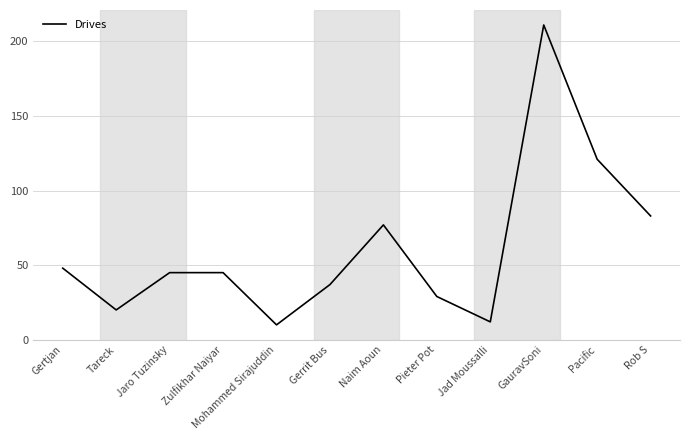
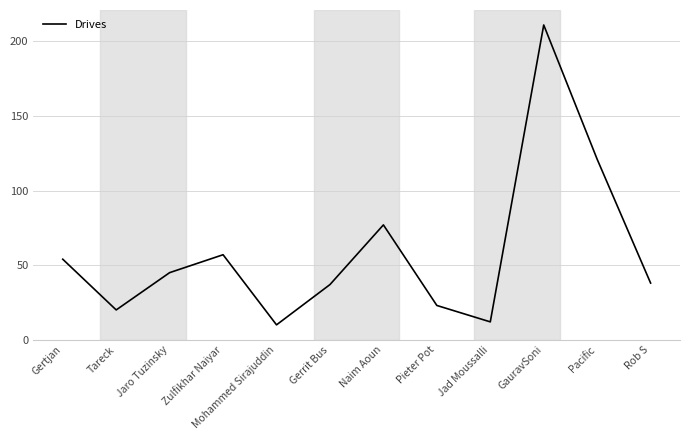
  {
-   "Gertjan": 48,
+   "Gertjan": 54,
    "Tareck": 20,
    "Jaro Tuzinsky": 45,
-   "Zulfikhar Naiyar": 45,
+   "Zulfikhar Naiyar": 57,
    "Mohammed Sirajuddin": 10,
    "Gerrit Bus": 37,
    "Naim Aoun": 77,
-   "Pieter Pot": 29,
+   "Pieter Pot": 23,
    "Jad Moussalli": 12,
    "GauravSoni": 211,
    "Pacific": 121,
-   "Rob S": 83
+   "Rob S": 38
  }
